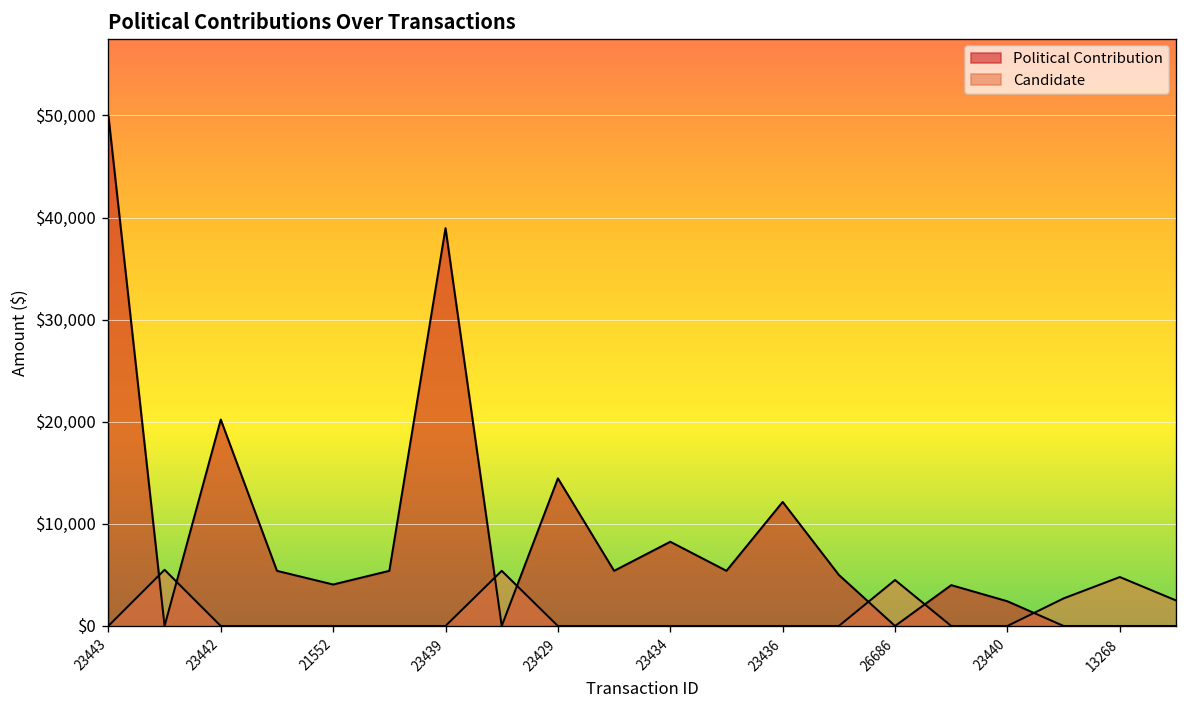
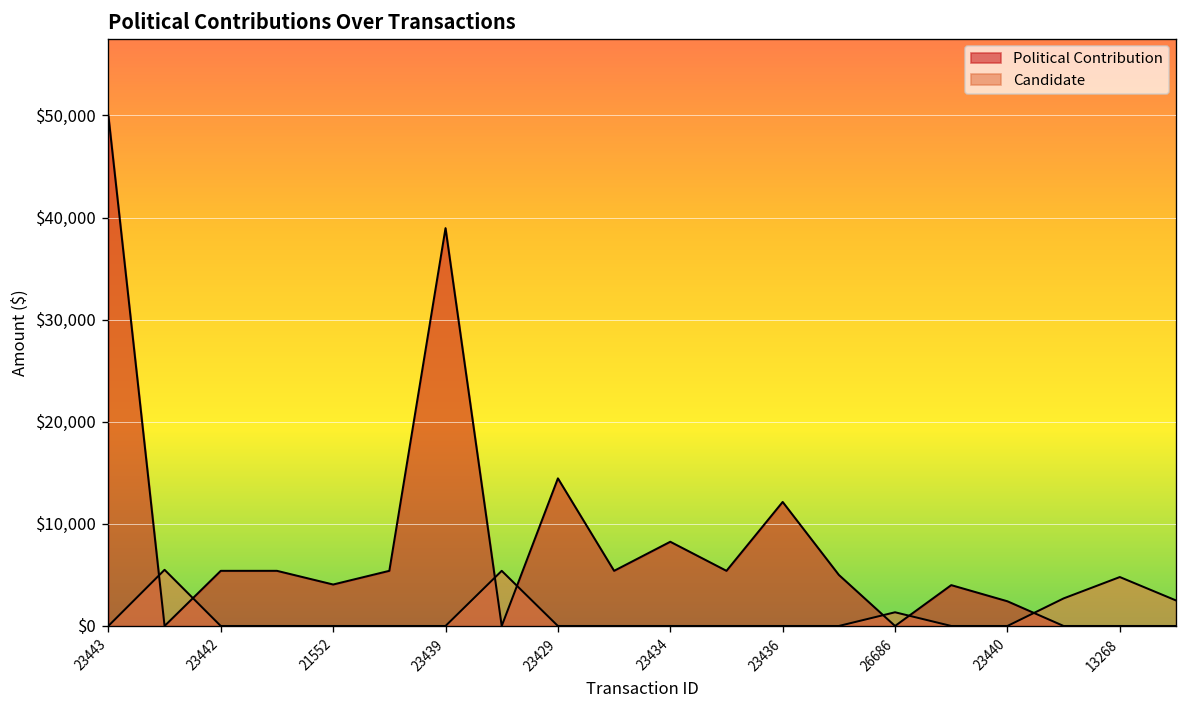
  {
    "Political Contribution": {
      "23443": "$50,000",
-     "23442": "$20,000",
+     "23442": "$5,000",
      "21552": "$4,000",
      "23439": "$39,000",
      "23429": "$14,000",
      "23434": "$8,000",
      "23436": "$12,000",
      "26686": "$0",
      "23440": "$2,000",
      "13268": "$0"
    },
    "Candidate": {
      "23443": "$0",
      "23442": "$0",
      "21552": "$0",
      "23439": "$0",
      "23429": "$0",
      "23434": "$0",
      "23436": "$0",
-     "26686": "$5,000",
+     "26686": "$1,000",
      "23440": "$0",
      "13268": "$5,000"
    }
  }
